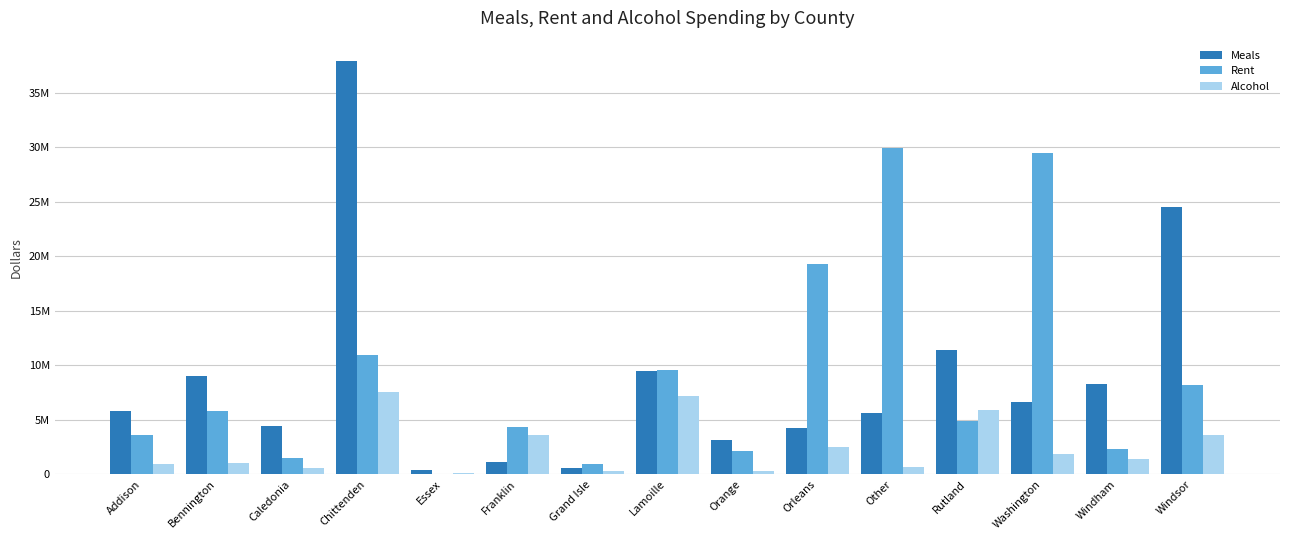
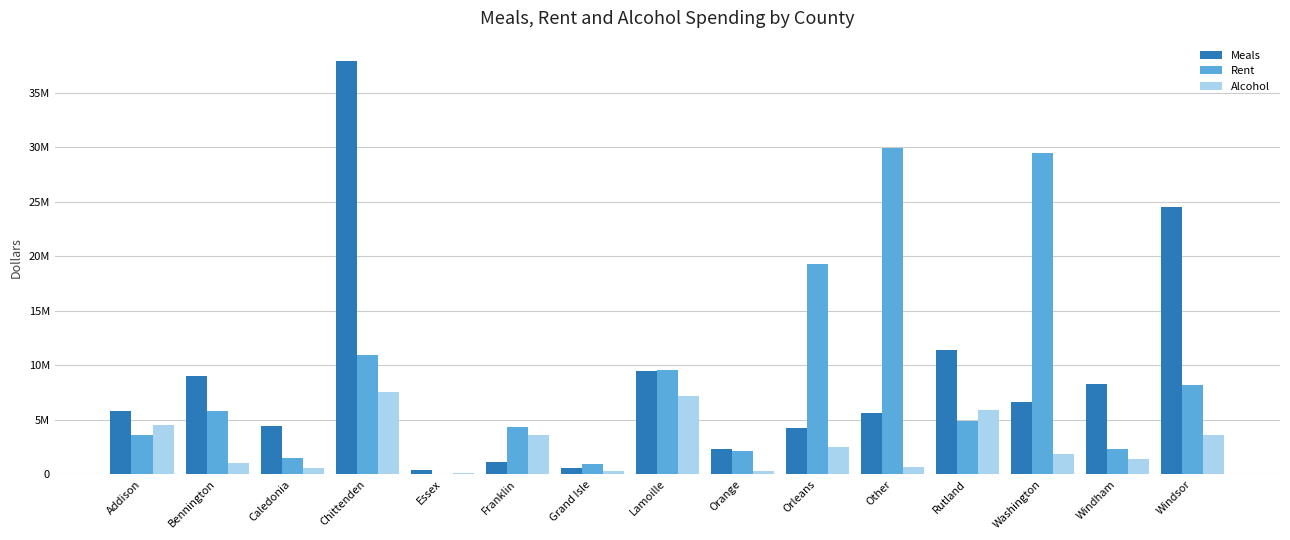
  {
    "Meals": {
      "Addison": 5800000,
      "Bennington": 9000000,
      "Caledonia": 4400000,
      "Chittenden": 37900000,
      "Essex": 400000,
      "Franklin": 1100000,
      "Grand Isle": 600000,
      "Lamoille": 9400000,
-     "Orange": 3100000,
+     "Orange": 2300000,
      "Orleans": 4300000,
      "Other": 5600000,
      "Rutland": 11400000,
      "Washington": 6600000,
      "Windham": 8200000,
      "Windsor": 24500000
    },
    "Rent": {
      "Addison": 3600000,
      "Bennington": 5800000,
      "Caledonia": 1500000,
      "Chittenden": 11000000,
      "Essex": 0,
      "Franklin": 4400000,
      "Grand Isle": 900000,
      "Lamoille": 9600000,
      "Orange": 2200000,
      "Orleans": 19300000,
      "Other": 29900000,
      "Rutland": 4900000,
      "Washington": 29500000,
      "Windham": 2400000,
      "Windsor": 8200000
    },
    "Alcohol": {
-     "Addison": 1000000,
+     "Addison": 4500000,
      "Bennington": 1000000,
      "Caledonia": 600000,
      "Chittenden": 7500000,
      "Franklin": 3600000,
      "Grand Isle": 300000,
      "Lamoille": 7200000,
      "Orange": 300000,
      "Orleans": 2500000,
      "Other": 600000,
      "Rutland": 5900000,
      "Washington": 1900000,
      "Windham": 1400000,
      "Windsor": 3600000
    }
  }
